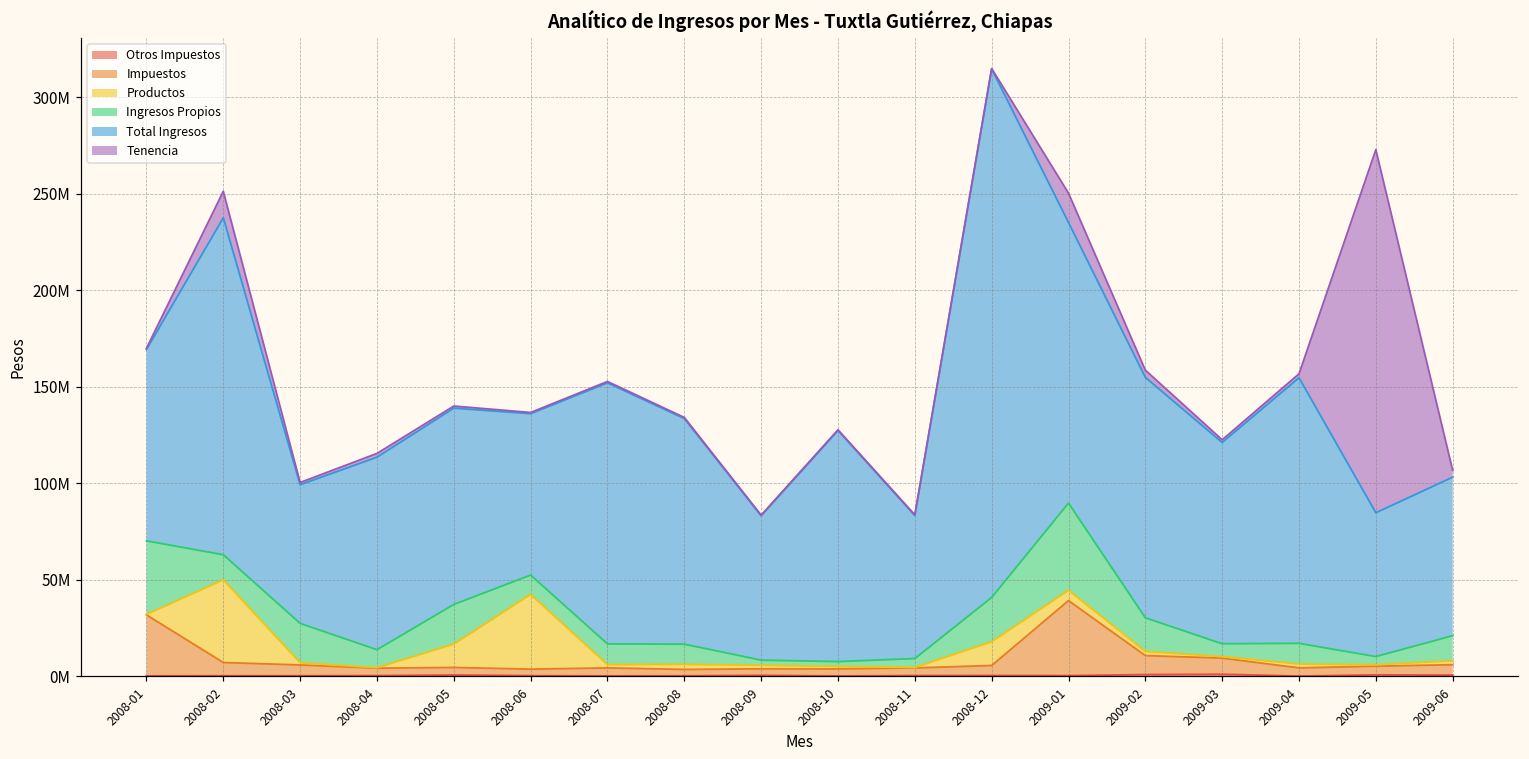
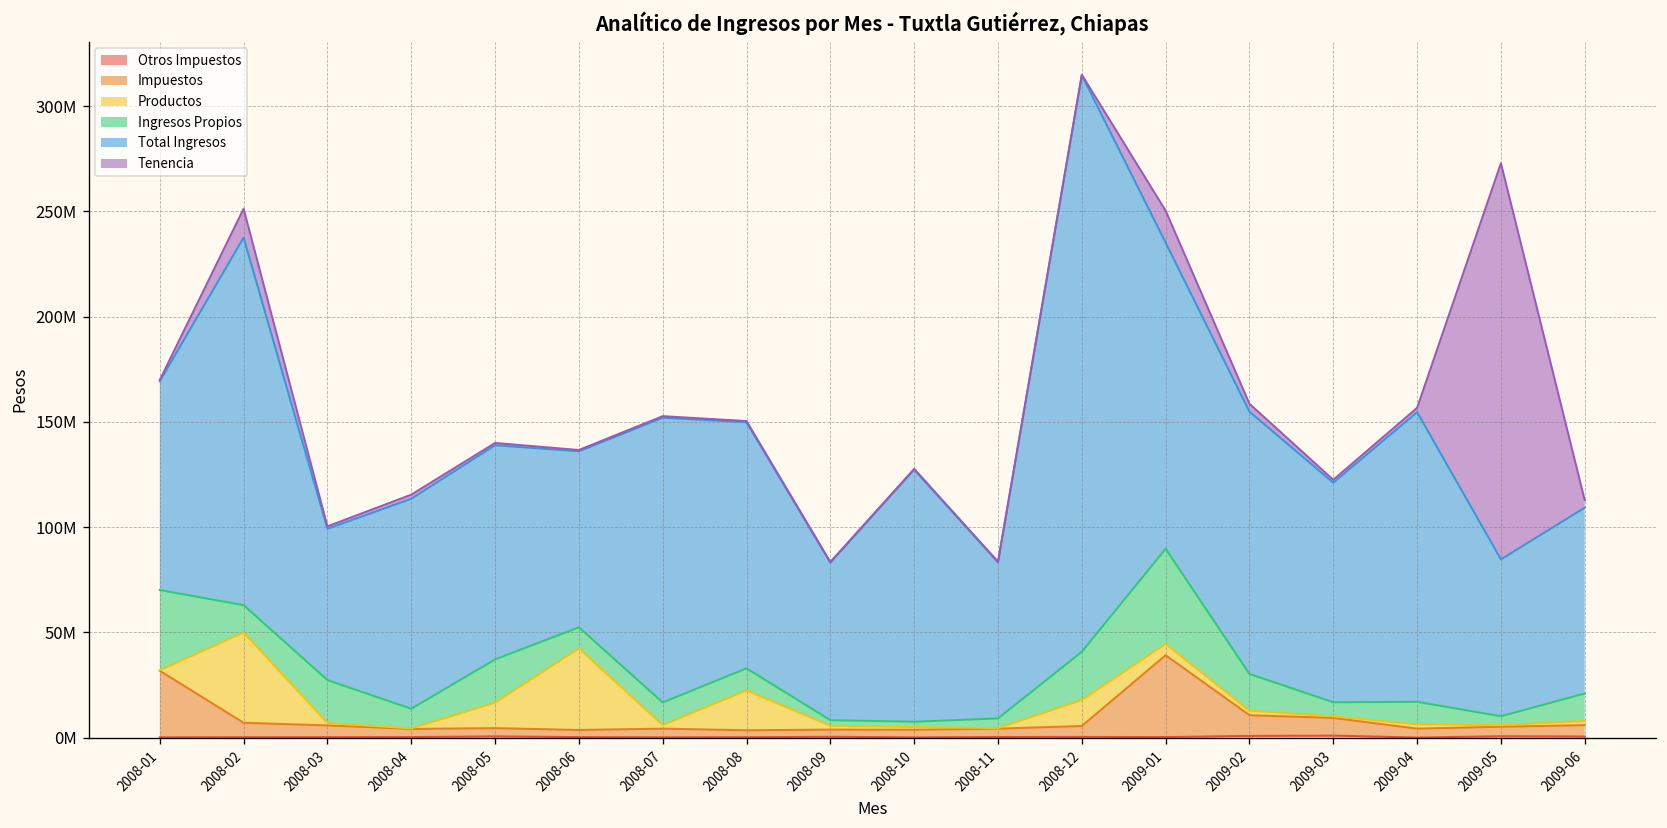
  {
    "Productos": {
      "2008-02": 43000000,
      "2008-05": 12000000,
      "2008-06": 39000000,
      "2008-07": 2000000,
-     "2008-08": 3000000,
+     "2008-08": 19000000,
      "2008-09": 2000000,
      "2008-12": 12000000,
      "2009-01": 5000000,
      "2009-02": 2000000,
      "2009-04": 2000000,
      "2009-06": 2000000
    },
    "Ingresos Propios": {
      "2008-01": 38000000,
      "2008-02": 13000000,
      "2008-03": 20000000,
      "2008-04": 9000000,
      "2008-05": 21000000,
      "2008-06": 10000000,
      "2008-07": 11000000,
      "2008-08": 10000000,
      "2008-09": 3000000,
      "2008-10": 3000000,
      "2008-11": 5000000,
      "2008-12": 23000000,
      "2009-01": 45000000,
      "2009-02": 17000000,
      "2009-03": 7000000,
      "2009-04": 11000000,
      "2009-05": 4000000,
      "2009-06": 13000000
    },
    "Total Ingresos": {
      "2008-02": 175000000,
      "2008-04": 100000000,
      "2009-01": 145000000,
      "2009-02": 125000000,
      "2009-04": 138000000,
      "2009-05": 75000000,
-     "2009-06": 82000000
+     "2009-06": 88000000
    },
    "Tenencia": {
      "2008-02": 14000000,
      "2008-04": 2000000,
      "2009-01": 15000000,
      "2009-02": 4000000,
      "2009-04": 2000000,
      "2009-05": 188000000,
      "2009-06": 4000000
    }
  }
